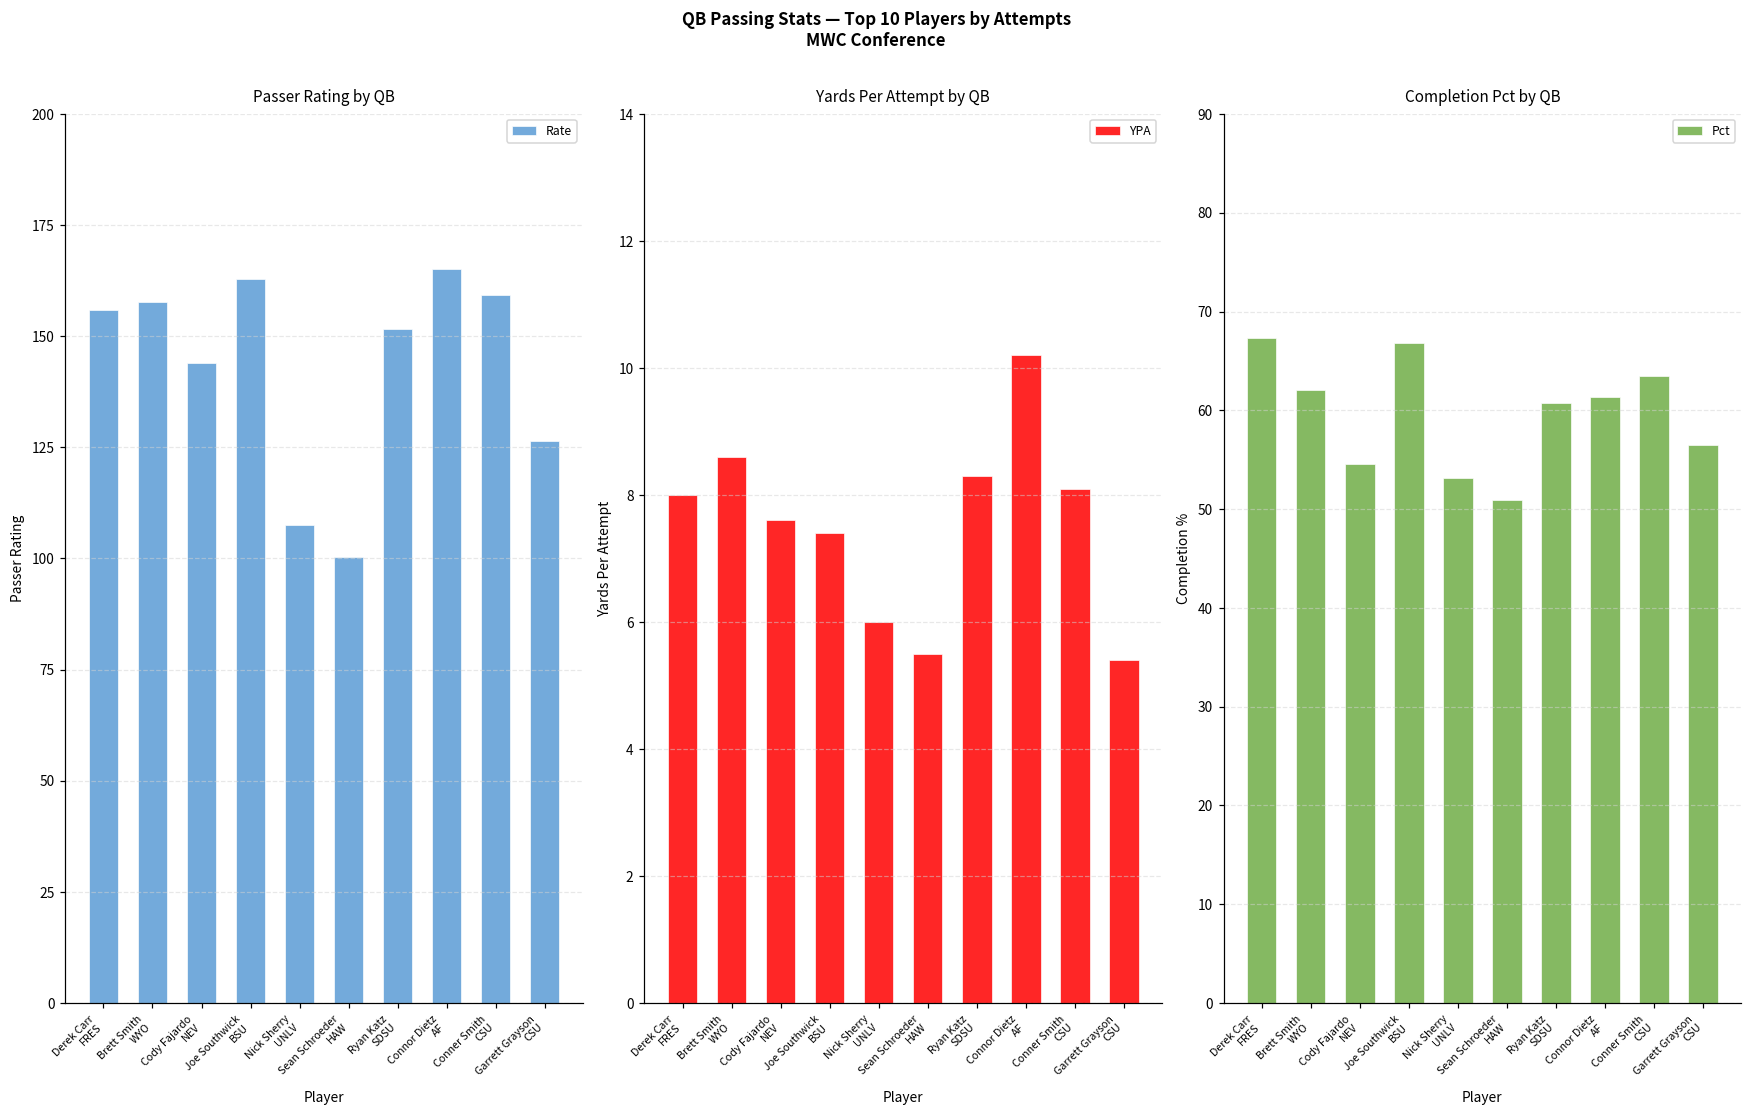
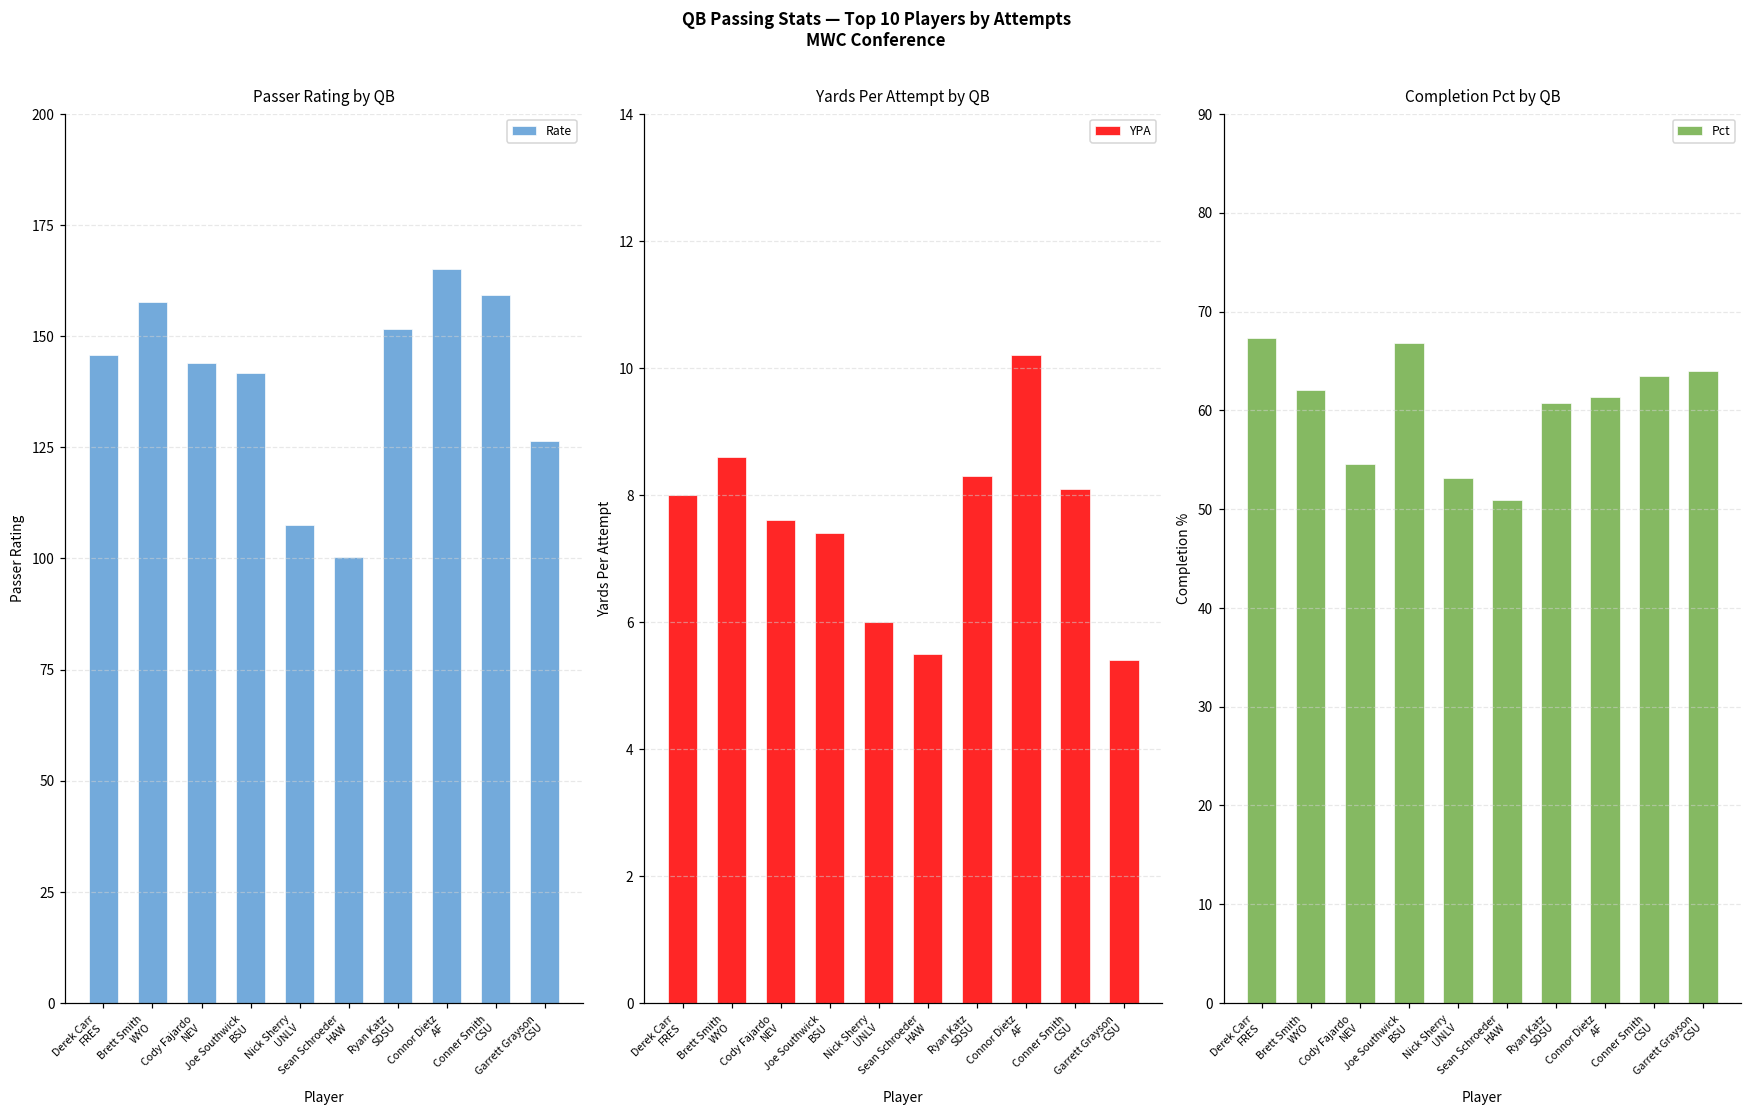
  {
    "Passer Rating by QB": {
-     "Derek Carr FRES": 156,
+     "Derek Carr FRES": 146,
      "Brett Smith WYO": 158,
      "Cody Fajardo NEV": 144,
-     "Joe Southwick BSU": 163,
+     "Joe Southwick BSU": 142,
      "Nick Sherry UNLV": 108,
      "Sean Schroeder HAW": 100,
      "Ryan Katz SDSU": 152,
      "Connor Dietz AF": 165,
      "Conner Smith CSU": 159,
      "Garrett Grayson CSU": 127
    },
    "Yards Per Attempt by QB": {
      "Derek Carr FRES": 8.0,
      "Brett Smith WYO": 8.6,
      "Cody Fajardo NEV": 7.6,
      "Joe Southwick BSU": 7.4,
      "Nick Sherry UNLV": 6.0,
      "Sean Schroeder HAW": 5.5,
      "Ryan Katz SDSU": 8.3,
      "Connor Dietz AF": 10.2,
      "Conner Smith CSU": 8.1,
      "Garrett Grayson CSU": 5.4
    },
    "Completion Pct by QB": {
      "Derek Carr FRES": 67,
      "Brett Smith WYO": 62,
      "Cody Fajardo NEV": 55,
      "Joe Southwick BSU": 67,
      "Nick Sherry UNLV": 53,
      "Sean Schroeder HAW": 51,
      "Ryan Katz SDSU": 61,
      "Connor Dietz AF": 61,
      "Conner Smith CSU": 64,
-     "Garrett Grayson CSU": 57
+     "Garrett Grayson CSU": 64
    }
  }
